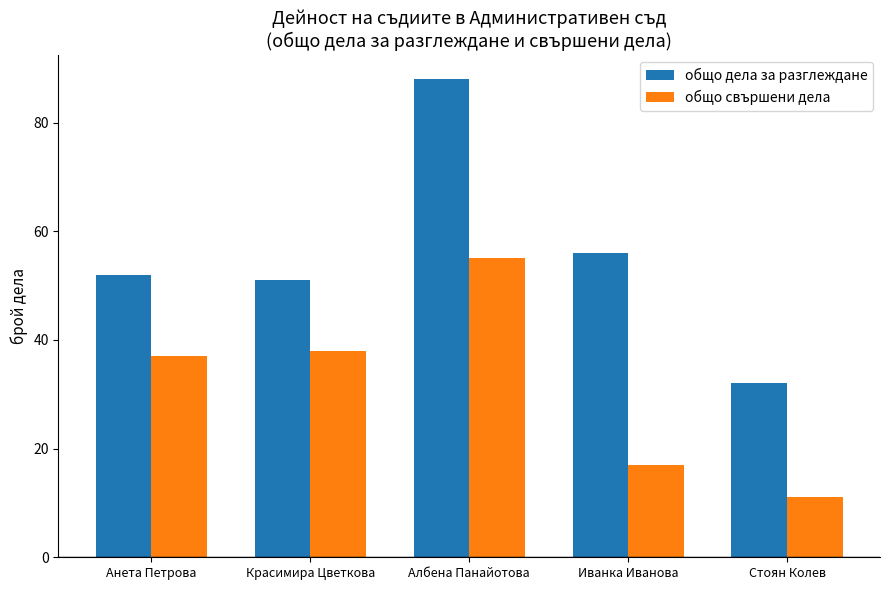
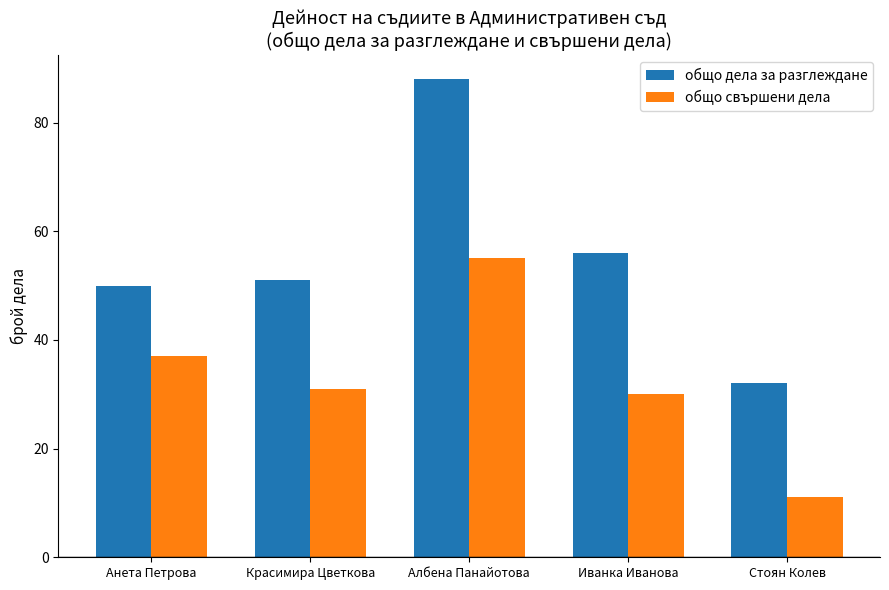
  {
    "общо дела за разглеждане": {
-     "Анета Петрова": 52,
+     "Анета Петрова": 50,
      "Красимира Цветкова": 51,
      "Албена Панайотова": 88,
      "Иванка Иванова": 56,
      "Стоян Колев": 32
    },
    "общо свършени дела": {
      "Анета Петрова": 37,
-     "Красимира Цветкова": 38,
+     "Красимира Цветкова": 31,
      "Албена Панайотова": 55,
-     "Иванка Иванова": 17,
+     "Иванка Иванова": 30,
      "Стоян Колев": 11
    }
  }
